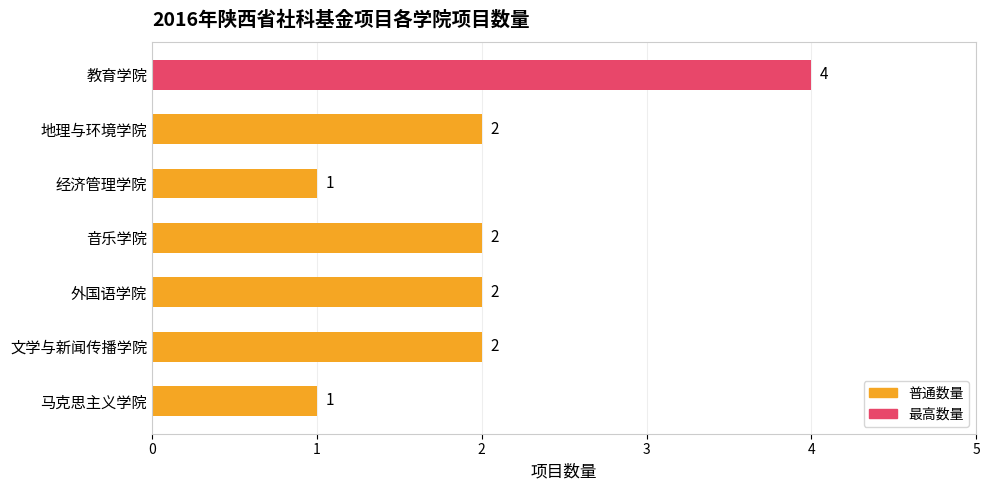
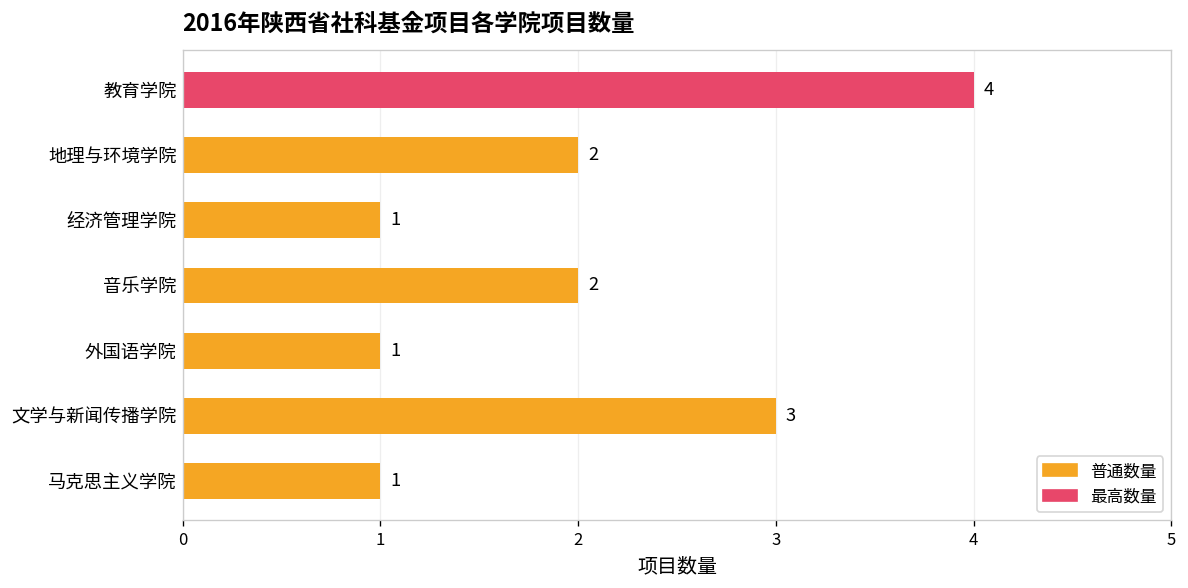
  {
    "教育学院": 4,
    "地理与环境学院": 2,
    "经济管理学院": 1,
    "音乐学院": 2,
-   "外国语学院": 2,
-   "文学与新闻传播学院": 2,
+   "外国语学院": 1,
+   "文学与新闻传播学院": 3,
    "马克思主义学院": 1
  }
